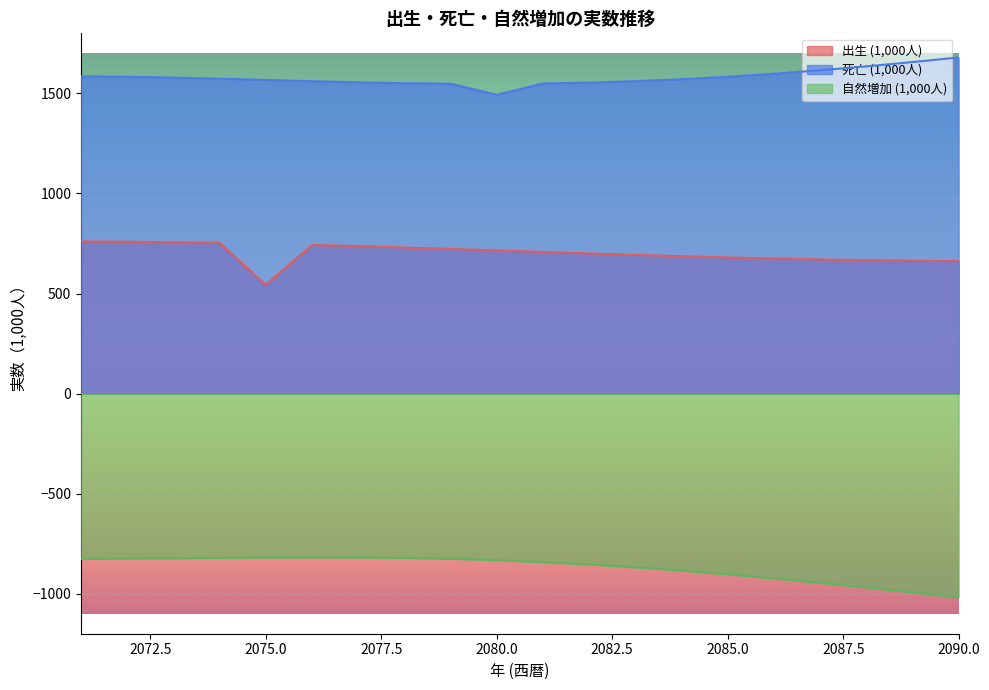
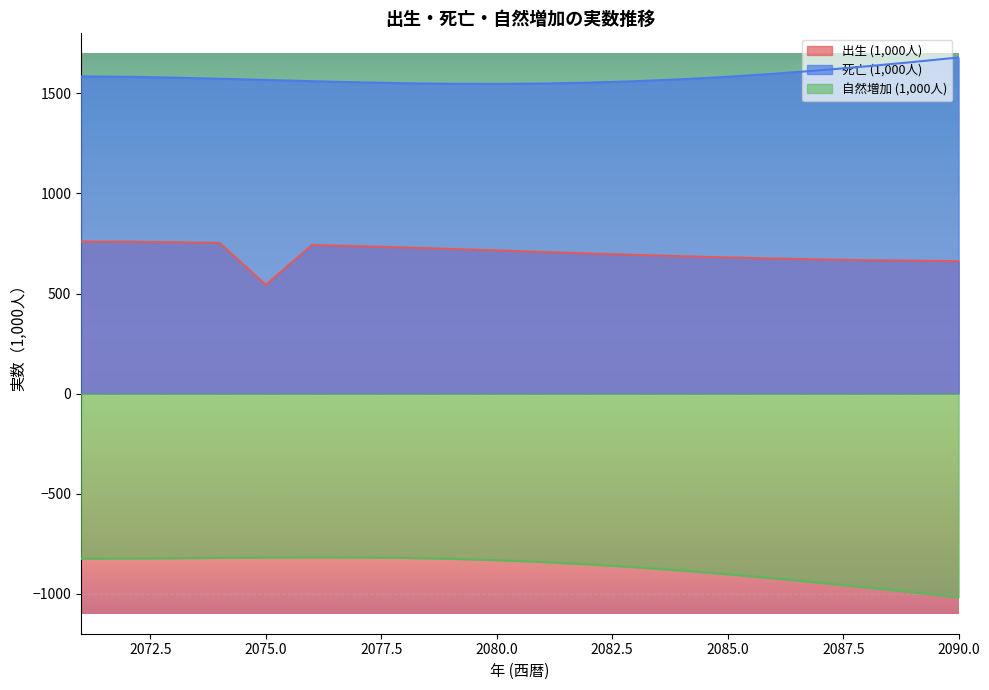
  {
    "出生 (1,000人)": {
      "2075.0": 540,
      "2080.0": 720,
      "2085.0": 680,
      "2090.0": 660
    },
    "死亡 (1,000人)": {
      "2075.0": 1570,
-     "2080.0": 1490,
+     "2080.0": 1550,
      "2085.0": 1580,
      "2090.0": 1680
    }
  }
